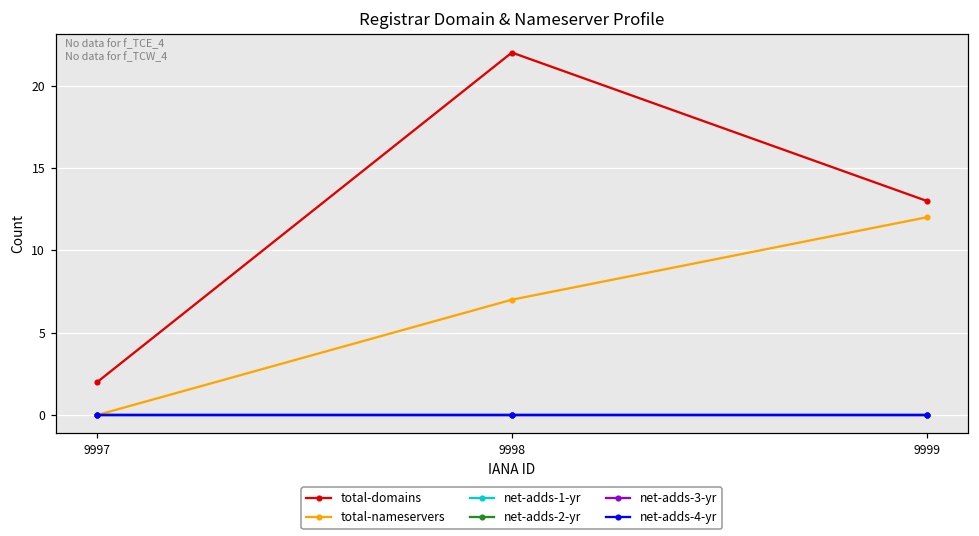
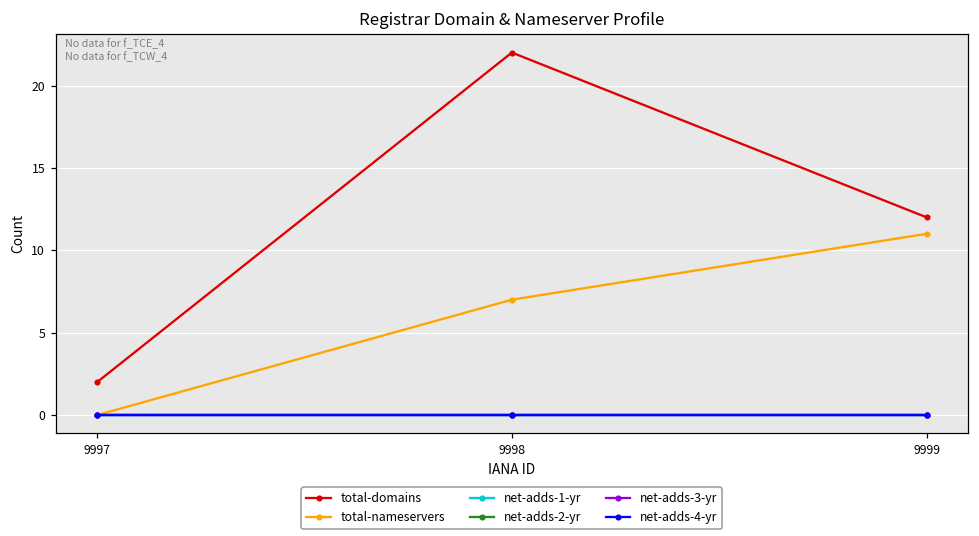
  {
    "total-domains": {
      "9997": 2,
      "9998": 22,
-     "9999": 13
+     "9999": 12
    },
    "total-nameservers": {
      "9998": 7,
-     "9999": 12
+     "9999": 11
    },
    "net-adds-4-yr": {
      "9998": 0,
      "9999": 0
    }
  }
